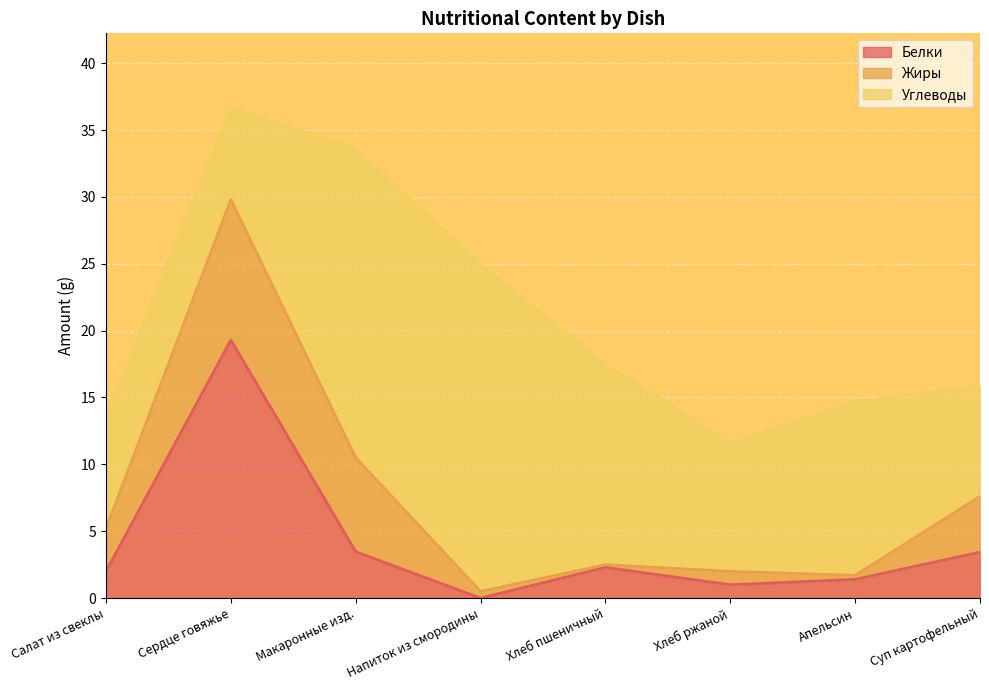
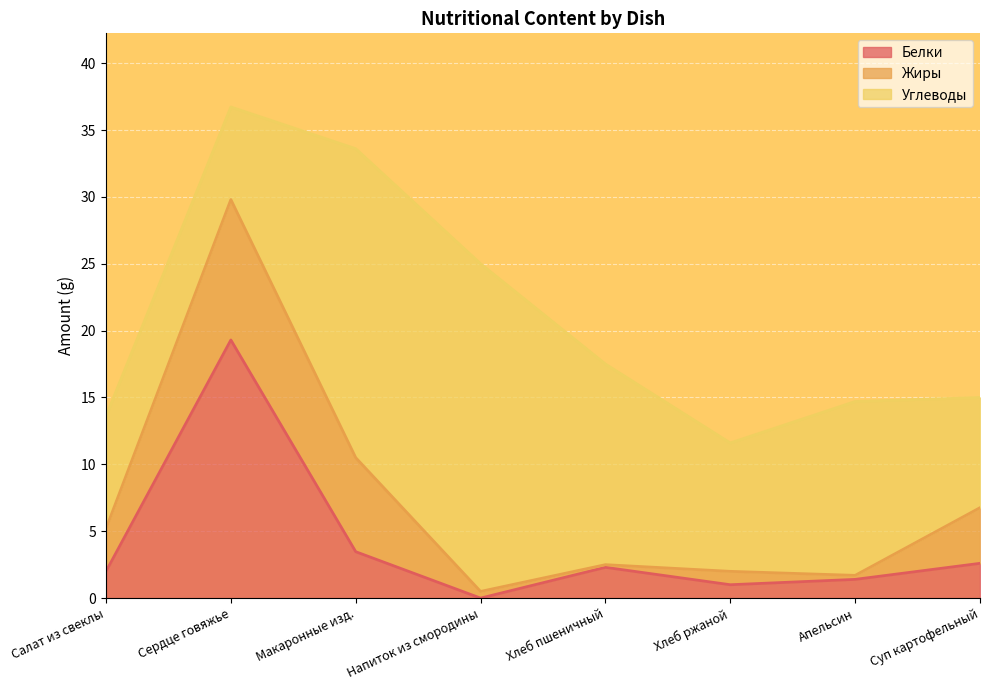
  {
    "Белки": {
      "Салат из свеклы": 2.0,
      "Сердце говяжье": 19.3,
      "Макаронные изд.": 3.5,
      "Напиток из смородины": 0.0,
      "Хлеб пшеничный": 2.3,
      "Хлеб ржаной": 1.0,
      "Апельсин": 1.4,
-     "Суп картофельный": 3.4
+     "Суп картофельный": 2.6
    }
  }
